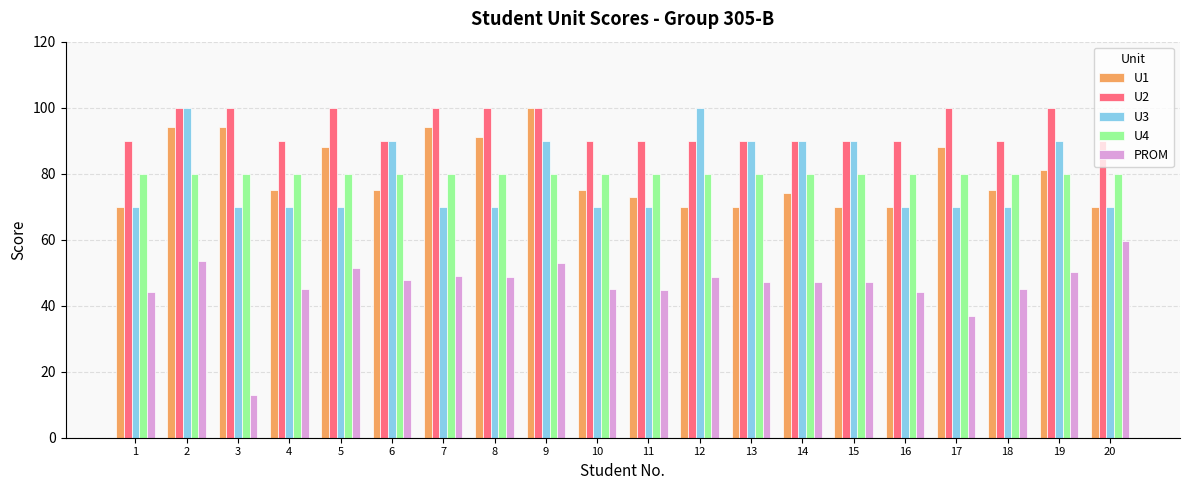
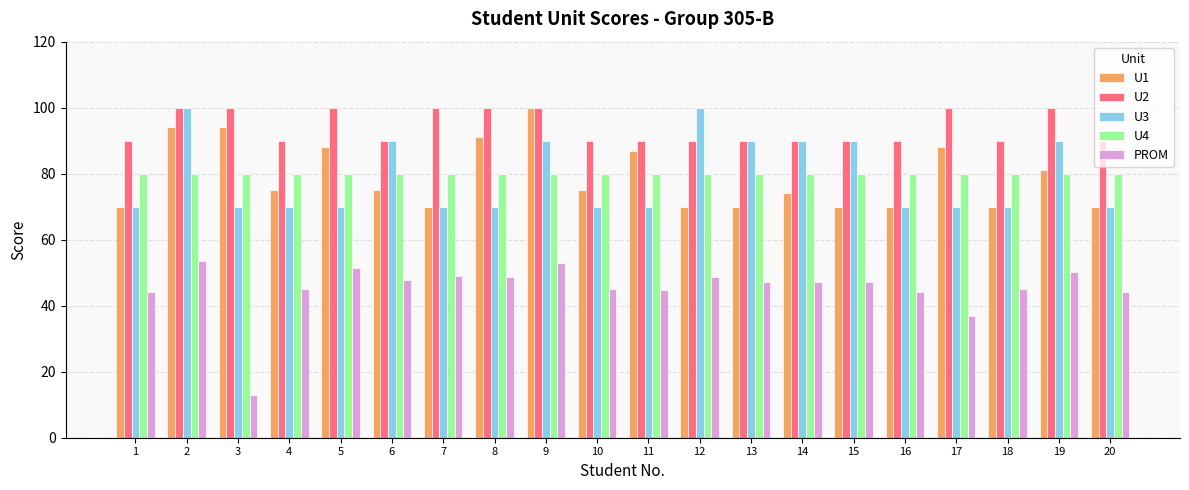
  {
    "U1": {
      "1": 70,
      "2": 94,
      "3": 94,
      "4": 75,
      "5": 88,
      "6": 75,
-     "7": 94,
+     "7": 70,
      "8": 91,
      "9": 100,
      "10": 75,
-     "11": 73,
+     "11": 87,
      "12": 70,
      "13": 70,
      "14": 74,
      "15": 70,
      "16": 70,
      "17": 88,
-     "18": 75,
+     "18": 70,
      "19": 81,
      "20": 70
    },
    "U2": {
      "1": 90,
      "2": 100,
      "3": 100,
      "4": 90,
      "5": 100,
      "6": 90,
      "7": 100,
      "8": 100,
      "9": 100,
      "10": 90,
      "11": 90,
      "12": 90,
      "13": 90,
      "14": 90,
      "15": 90,
      "16": 90,
      "17": 100,
      "18": 90,
      "19": 100
    },
    "U3": {
      "1": 70,
      "2": 100,
      "3": 70,
      "4": 70,
      "5": 70,
      "6": 90,
      "7": 70,
      "8": 70,
      "9": 90,
      "10": 70,
      "11": 70,
      "12": 100,
      "13": 90,
      "14": 90,
      "15": 90,
      "16": 70,
      "17": 70,
      "18": 70,
      "19": 90,
      "20": 70
    },
    "U4": {
      "1": 80,
      "2": 80,
      "3": 80,
      "4": 80,
      "5": 80,
      "6": 80,
      "7": 80,
      "8": 80,
      "9": 80,
      "10": 80,
      "11": 80,
      "12": 80,
      "13": 80,
      "14": 80,
      "15": 80,
      "16": 80,
      "17": 80,
      "18": 80,
      "19": 80,
      "20": 80
    },
    "PROM": {
      "1": 44,
      "2": 53,
      "3": 13,
      "4": 45,
      "5": 52,
      "6": 48,
      "7": 49,
      "8": 49,
      "9": 53,
      "10": 45,
      "11": 45,
      "12": 49,
      "13": 47,
      "14": 47,
      "15": 47,
      "16": 44,
      "17": 37,
      "18": 45,
      "19": 50,
-     "20": 60
+     "20": 44
    }
  }
